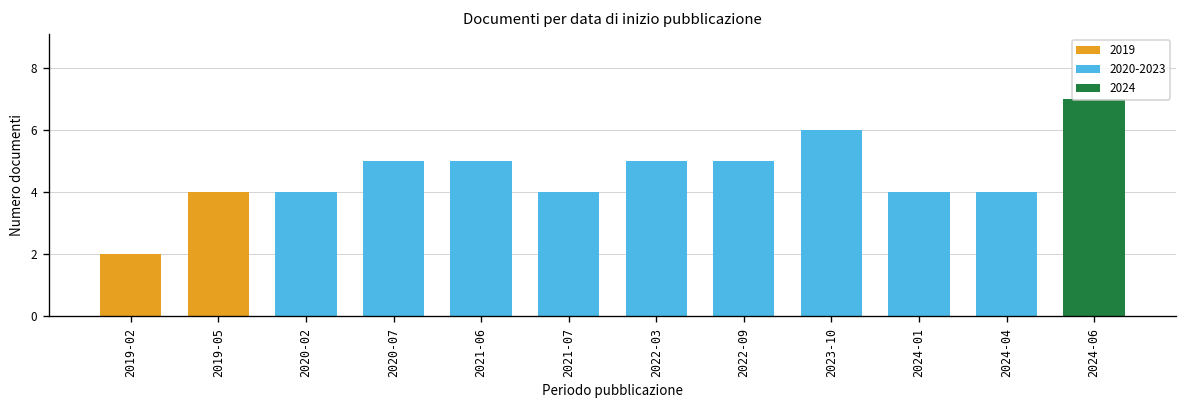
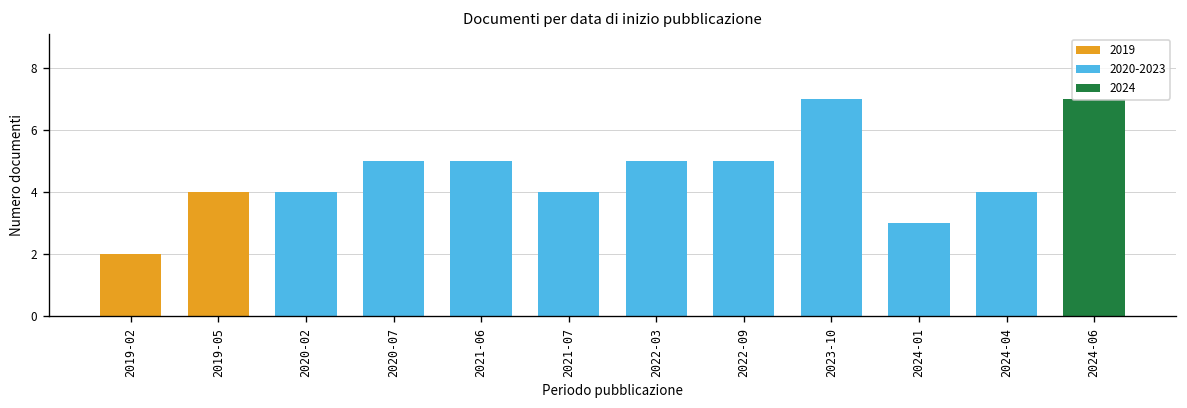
  {
    "2019-02": 2,
    "2019-05": 4,
    "2020-02": 4,
    "2020-07": 5,
    "2021-06": 5,
    "2021-07": 4,
    "2022-03": 5,
    "2022-09": 5,
-   "2023-10": 6,
-   "2024-01": 4,
+   "2023-10": 7,
+   "2024-01": 3,
    "2024-04": 4,
    "2024-06": 7
  }
